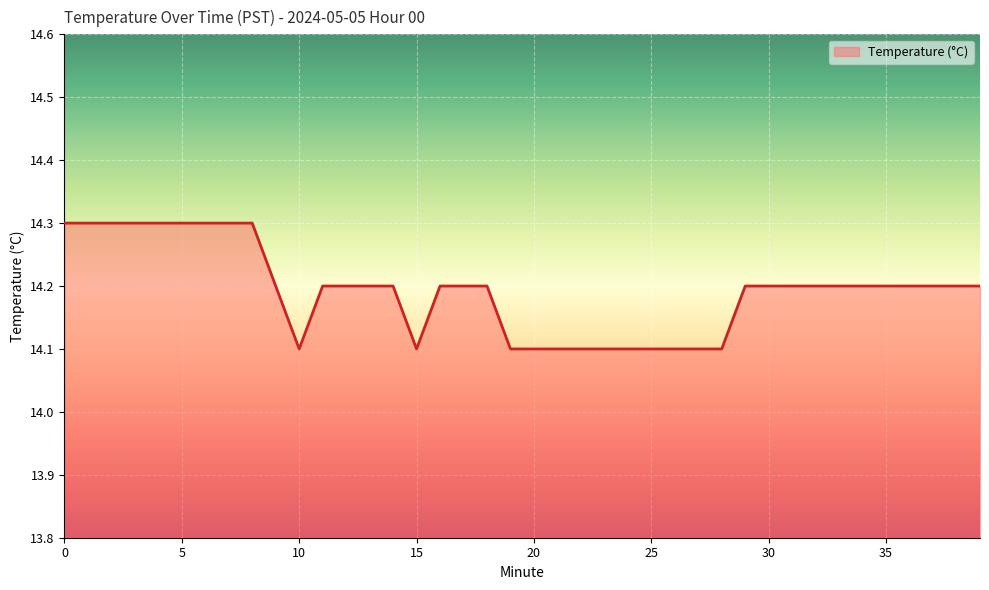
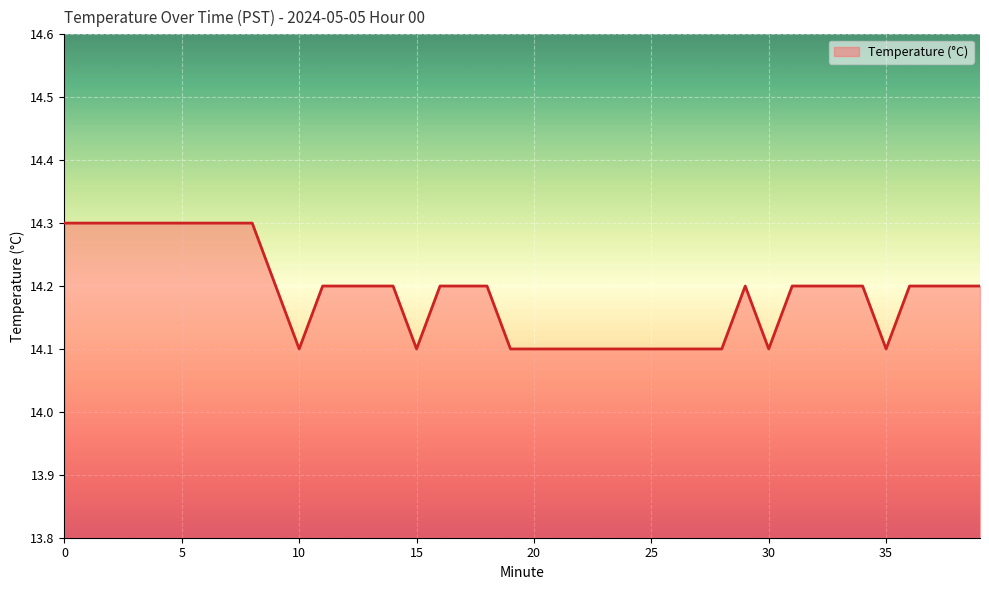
  {
    "0": 14.3,
    "5": 14.3,
    "10": 14.1,
    "15": 14.1,
    "20": 14.1,
    "25": 14.1,
-   "30": 14.2,
-   "35": 14.2
+   "30": 14.1,
+   "35": 14.1
  }
